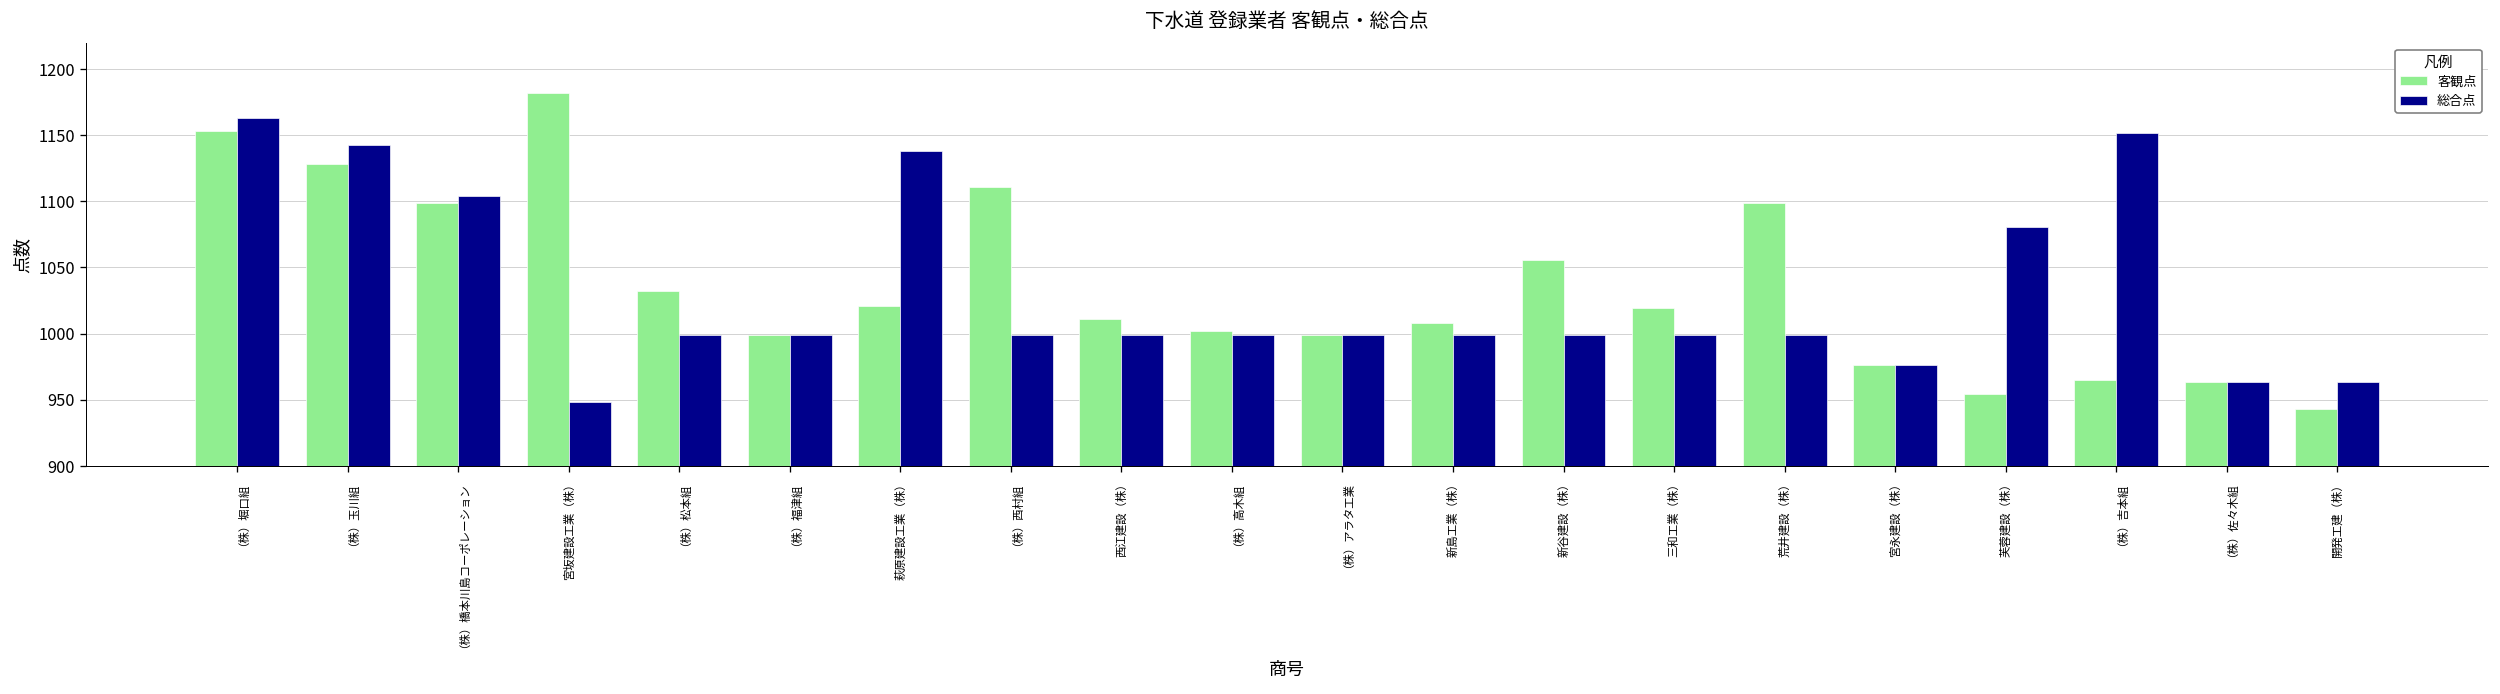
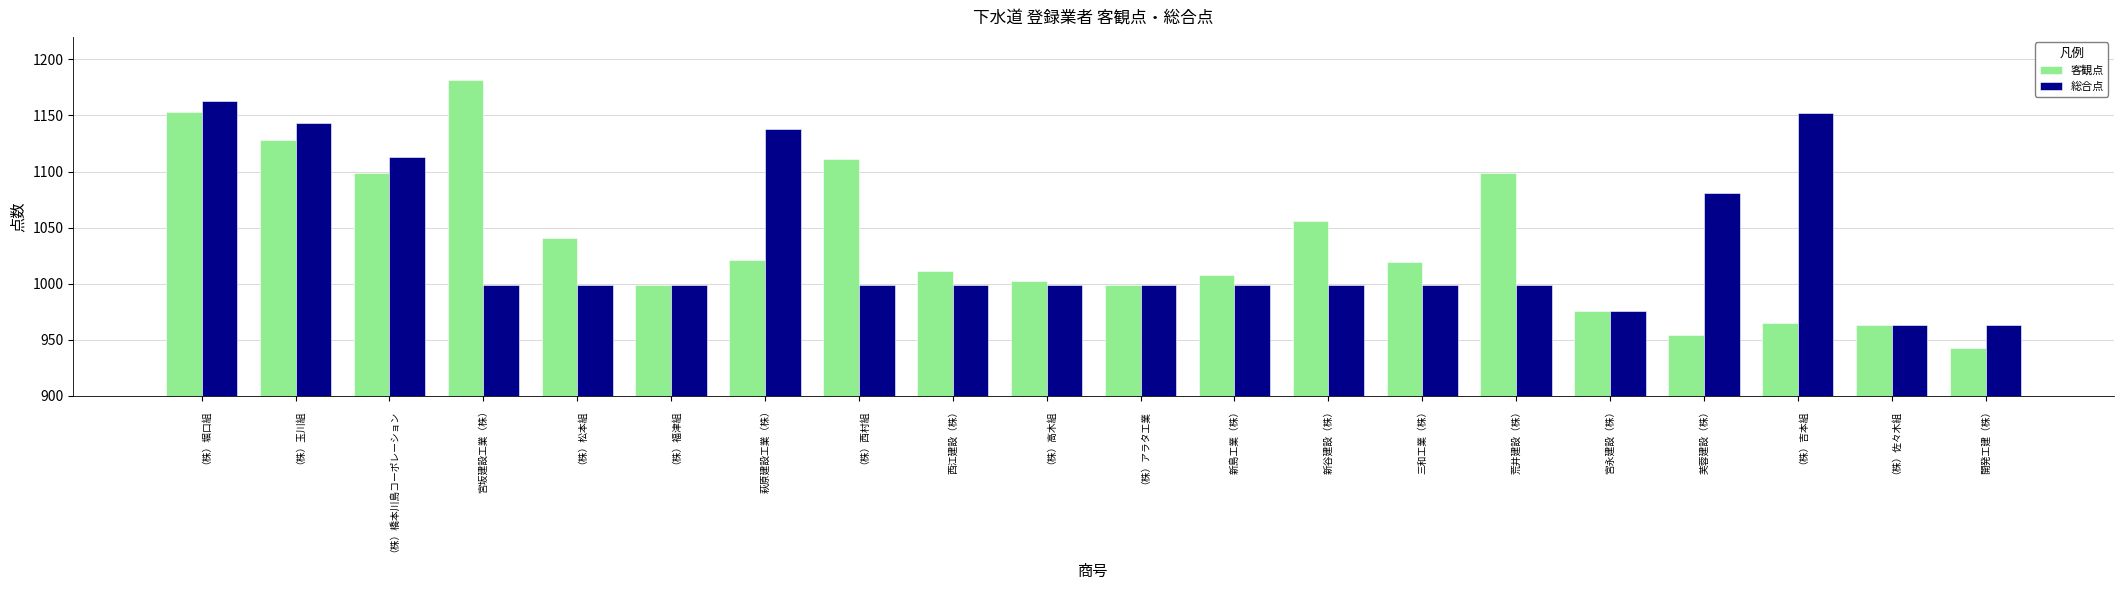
  {
    "客観点": {
      "（株）堀口組": 1153,
      "（株）玉川組": 1128,
      "（株）橋本川島コーポレーション": 1099,
      "宮坂建設工業（株）": 1182,
-     "（株）松本組": 1032,
+     "（株）松本組": 1041,
      "（株）福津組": 999,
      "萩原建設工業（株）": 1021,
      "（株）西村組": 1111,
      "西江建設（株）": 1011,
      "（株）高木組": 1002,
      "（株）アラタ工業": 999,
      "新島工業（株）": 1008,
      "新谷建設（株）": 1056,
      "三和工業（株）": 1019,
      "荒井建設（株）": 1099,
      "宮永建設（株）": 976,
      "芙蓉建設（株）": 954,
      "（株）吉本組": 965,
      "（株）佐々木組": 963,
      "開発工建（株）": 943
    },
    "総合点": {
      "（株）堀口組": 1163,
      "（株）玉川組": 1143,
-     "（株）橋本川島コーポレーション": 1104,
-     "宮坂建設工業（株）": 948,
+     "（株）橋本川島コーポレーション": 1113,
+     "宮坂建設工業（株）": 999,
      "（株）松本組": 999,
      "（株）福津組": 999,
      "萩原建設工業（株）": 1138,
      "（株）西村組": 999,
      "西江建設（株）": 999,
      "（株）高木組": 999,
      "（株）アラタ工業": 999,
      "新島工業（株）": 999,
      "新谷建設（株）": 999,
      "三和工業（株）": 999,
      "荒井建設（株）": 999,
      "宮永建設（株）": 976,
      "芙蓉建設（株）": 1081,
      "（株）吉本組": 1152,
      "（株）佐々木組": 963,
      "開発工建（株）": 963
    }
  }
